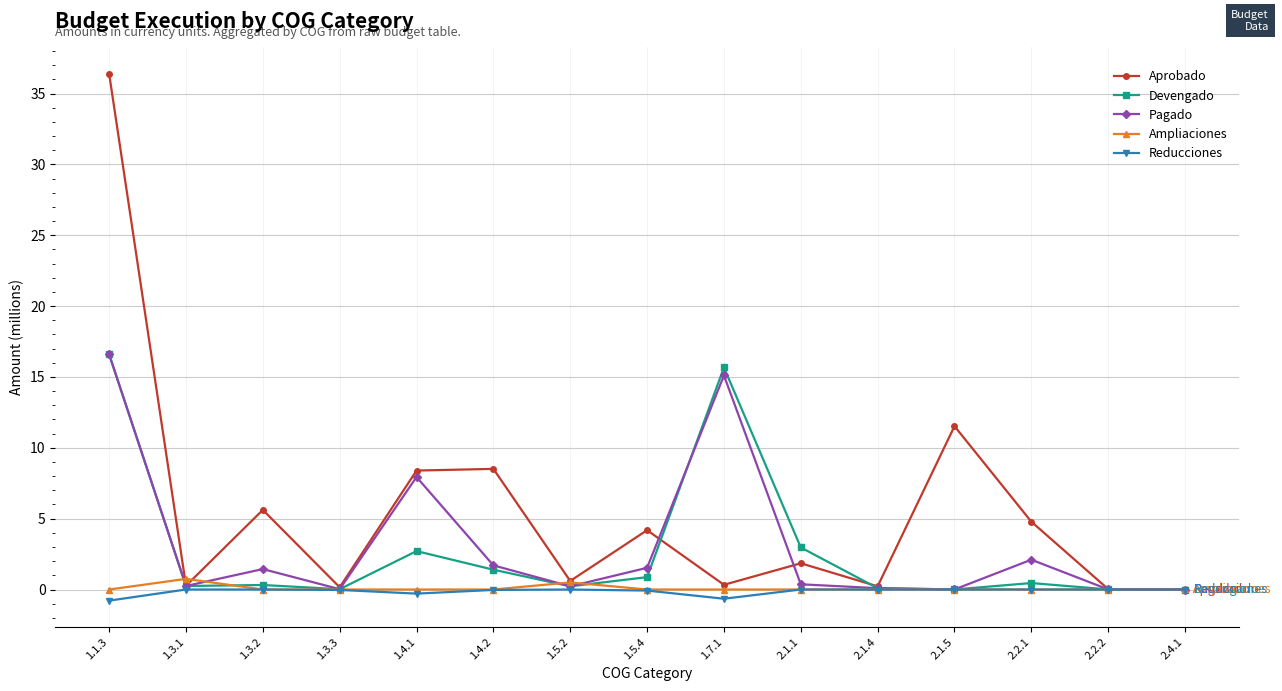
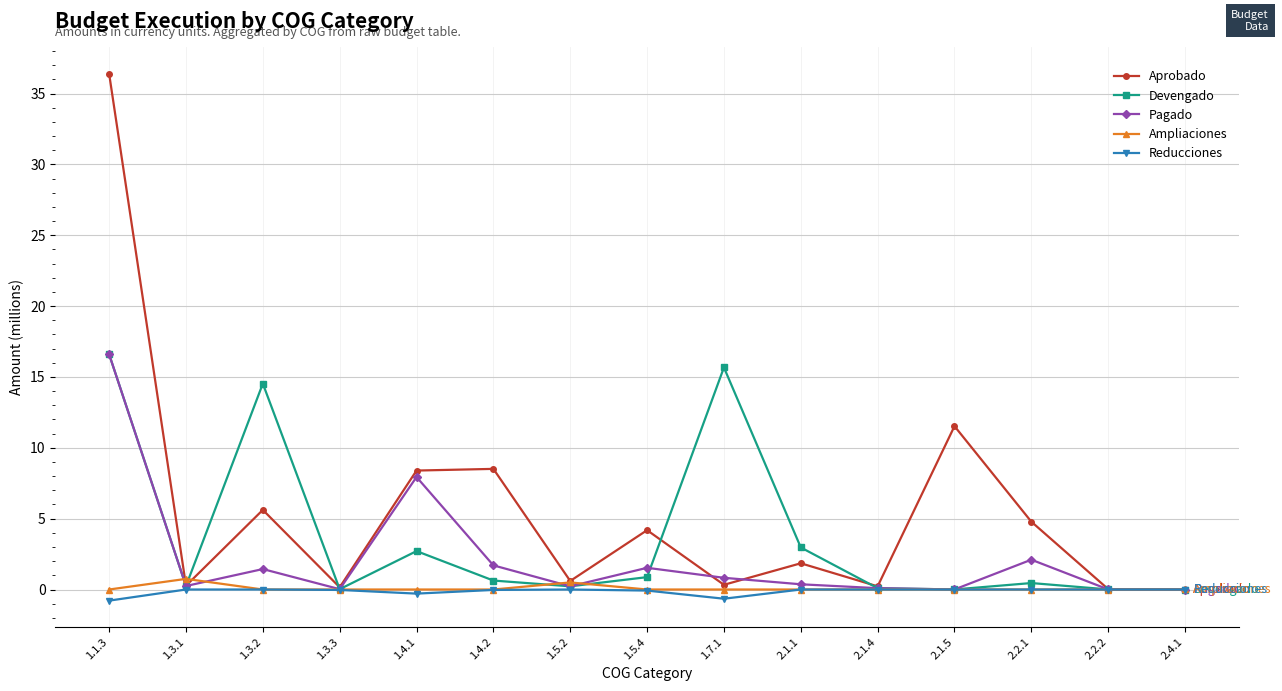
  {
    "Aprobado": {
      "1.1.3": 36.4,
      "1.3.2": 5.6,
      "1.4.1": 8.4,
      "1.4.2": 8.5,
      "1.5.4": 4.2,
      "1.7.1": 0.3,
      "2.1.1": 1.9,
      "2.1.5": 11.5,
      "2.2.1": 4.8
    },
    "Devengado": {
-     "1.3.2": 0.3,
+     "1.3.2": 14.5,
      "1.4.1": 2.7,
-     "1.4.2": 1.4,
+     "1.4.2": 0.6,
      "1.5.4": 0.9,
      "1.7.1": 15.7,
      "2.1.1": 3.0,
      "2.2.1": 0.5
    },
    "Pagado": {
      "1.3.2": 1.4,
      "1.4.1": 7.9,
      "1.4.2": 1.7,
      "1.5.4": 1.5,
-     "1.7.1": 15.1,
+     "1.7.1": 0.8,
      "2.1.1": 0.4,
      "2.2.1": 2.1
    },
    "Ampliaciones": {
      "1.1.3": 0.0,
      "1.3.1": 0.8,
      "1.4.1": 0.0,
      "1.7.1": 0.0
    },
    "Reducciones": {
      "1.1.3": -0.8,
      "1.3.1": 0.0,
      "1.4.1": -0.3,
      "1.5.2": 0.0,
      "1.7.1": -0.7
    }
  }
